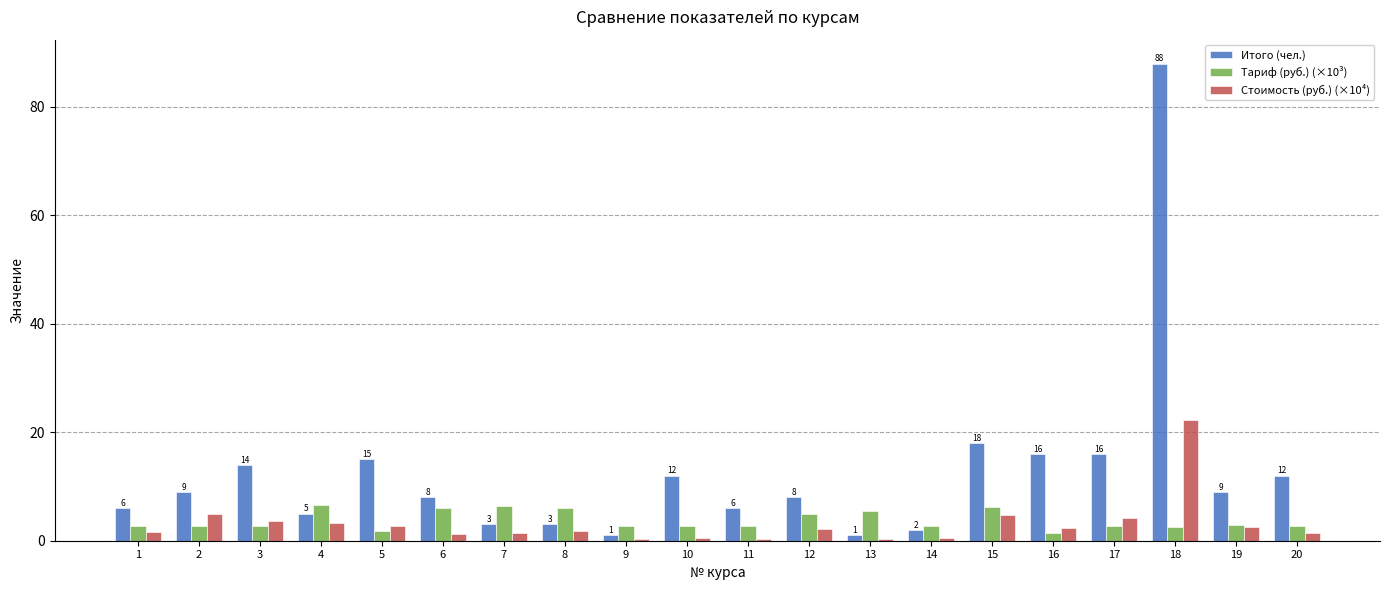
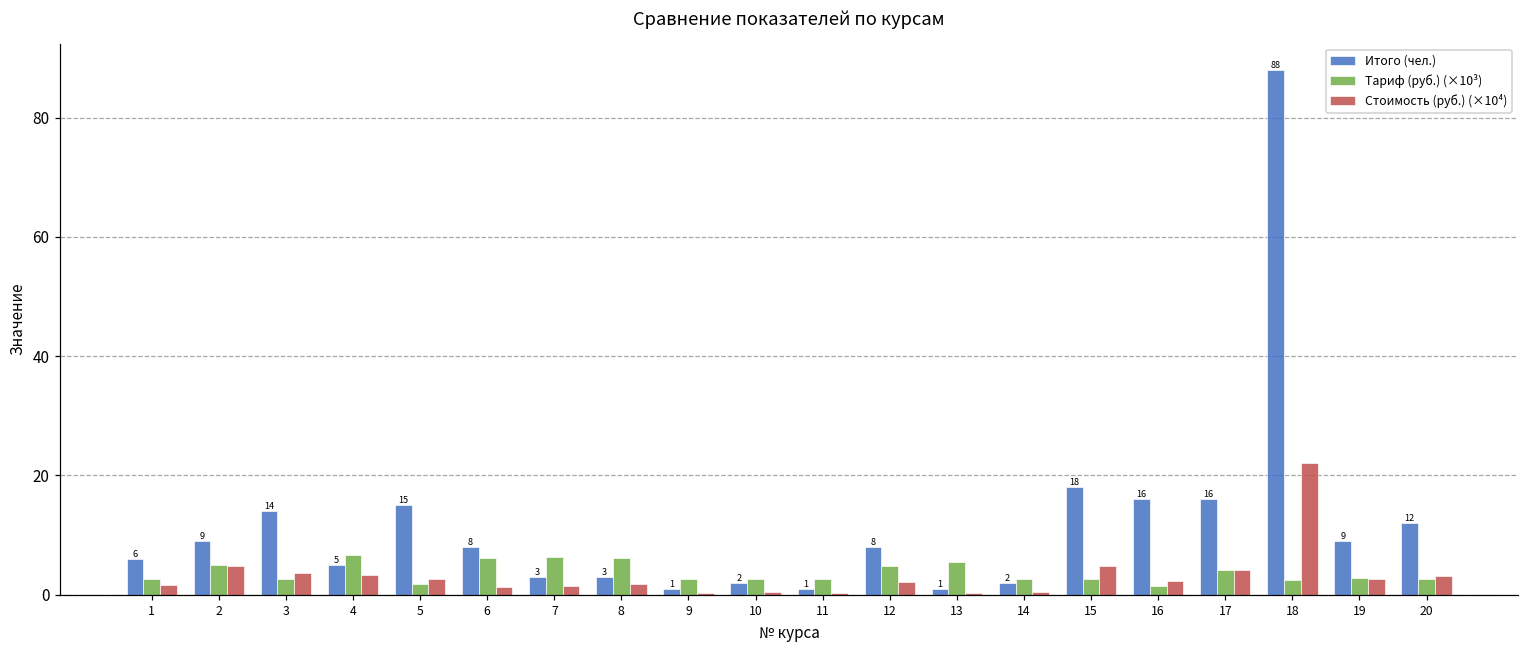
  {
    "Итого (чел.)": {
      "1": 6,
      "2": 9,
      "3": 14,
      "4": 5,
      "5": 15,
      "6": 8,
      "7": 3,
      "8": 3,
      "9": 1,
-     "10": 12,
-     "11": 6,
+     "10": 2,
+     "11": 1,
      "12": 8,
      "13": 1,
      "14": 2,
      "15": 18,
      "16": 16,
      "17": 16,
      "18": 88,
      "19": 9,
      "20": 12
    },
    "Тариф (руб.) (×10³)": {
      "1": 3,
-     "2": 3,
+     "2": 5,
      "3": 3,
      "4": 7,
      "5": 2,
      "6": 6,
      "7": 6,
      "8": 6,
      "9": 3,
      "10": 3,
      "11": 3,
      "12": 5,
      "13": 6,
      "14": 3,
-     "15": 6,
+     "15": 3,
      "16": 1,
-     "17": 3,
+     "17": 4,
      "18": 3,
      "19": 3,
      "20": 3
    },
    "Стоимость (руб.) (×10⁴)": {
      "1": 2,
      "2": 5,
      "3": 4,
      "4": 3,
      "5": 3,
      "6": 1,
      "7": 1,
      "8": 2,
      "10": 1,
      "12": 2,
      "14": 1,
      "15": 5,
      "16": 2,
      "17": 4,
      "18": 22,
      "19": 3,
-     "20": 1
+     "20": 3
    }
  }
